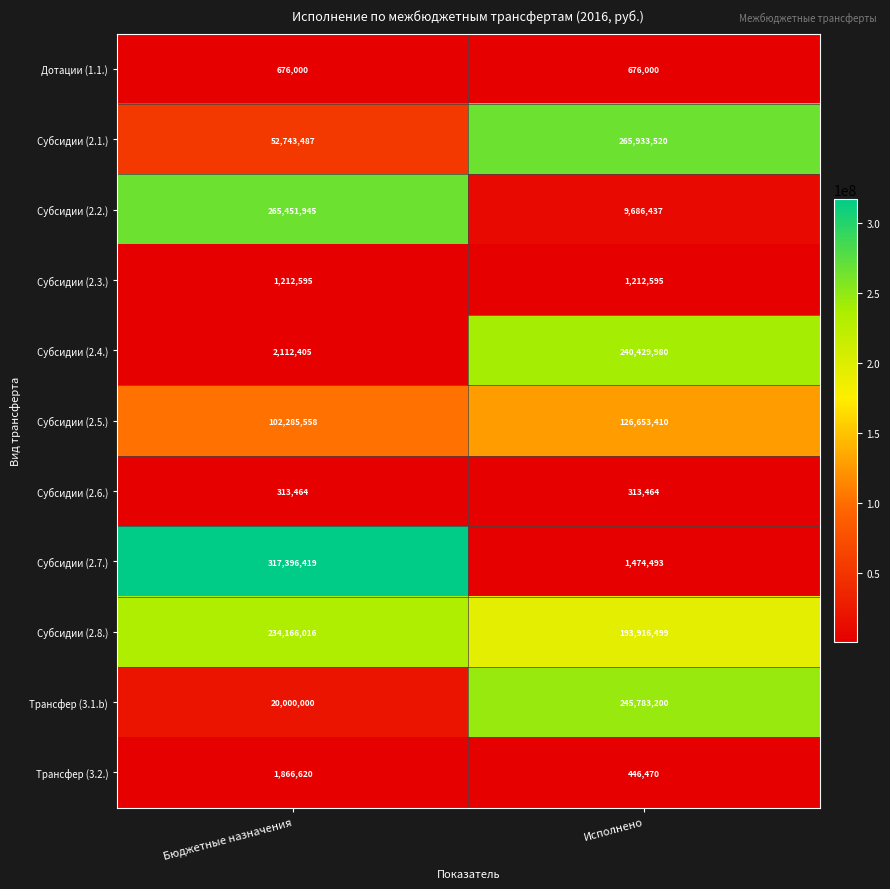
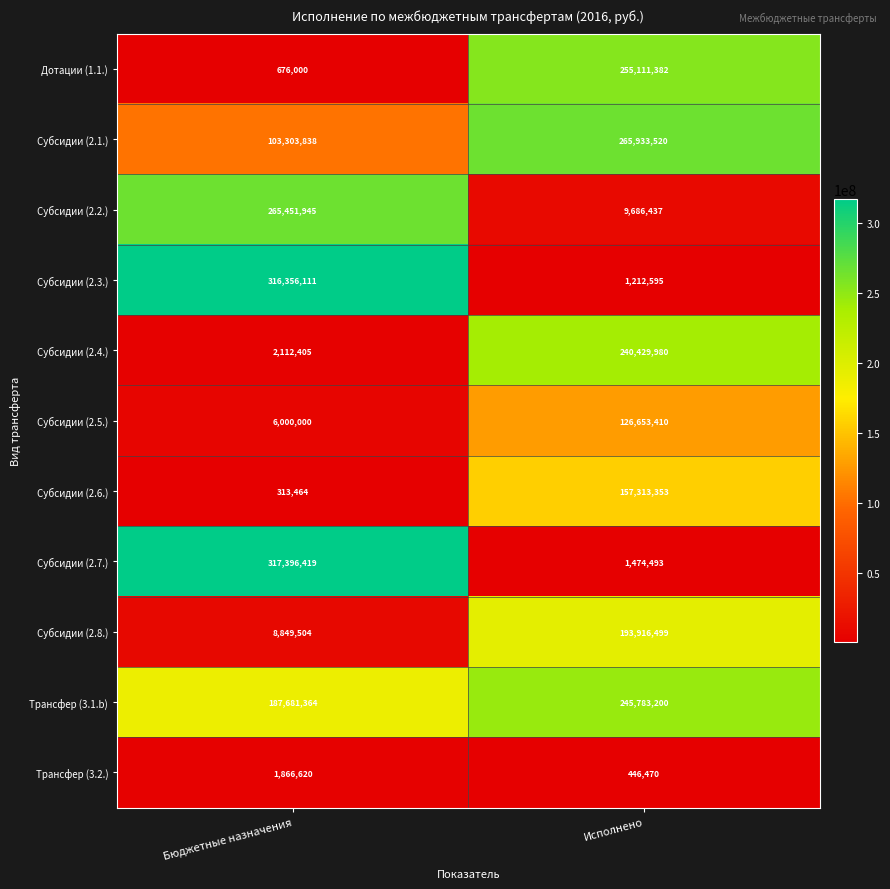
  {
    "Дотации (1.1.)": {
      "Бюджетные назначения": "676,000",
-     "Исполнено": "676,000"
+     "Исполнено": "255,111,382"
    },
    "Субсидии (2.1.)": {
-     "Бюджетные назначения": "52,743,487",
+     "Бюджетные назначения": "103,303,838",
      "Исполнено": "265,933,520"
    },
    "Субсидии (2.2.)": {
      "Бюджетные назначения": "265,451,945",
      "Исполнено": "9,686,437"
    },
    "Субсидии (2.3.)": {
-     "Бюджетные назначения": "1,212,595",
+     "Бюджетные назначения": "316,356,111",
      "Исполнено": "1,212,595"
    },
    "Субсидии (2.4.)": {
      "Бюджетные назначения": "2,112,405",
      "Исполнено": "240,429,980"
    },
    "Субсидии (2.5.)": {
-     "Бюджетные назначения": "102,285,558",
+     "Бюджетные назначения": "6,000,000",
      "Исполнено": "126,653,410"
    },
    "Субсидии (2.6.)": {
      "Бюджетные назначения": "313,464",
-     "Исполнено": "313,464"
+     "Исполнено": "157,313,353"
    },
    "Субсидии (2.7.)": {
      "Бюджетные назначения": "317,396,419",
      "Исполнено": "1,474,493"
    },
    "Субсидии (2.8.)": {
-     "Бюджетные назначения": "234,166,016",
+     "Бюджетные назначения": "8,849,504",
      "Исполнено": "193,916,499"
    },
    "Трансфер (3.1.b)": {
-     "Бюджетные назначения": "20,000,000",
+     "Бюджетные назначения": "187,681,364",
      "Исполнено": "245,783,200"
    },
    "Трансфер (3.2.)": {
      "Бюджетные назначения": "1,866,620",
      "Исполнено": "446,470"
    }
  }
